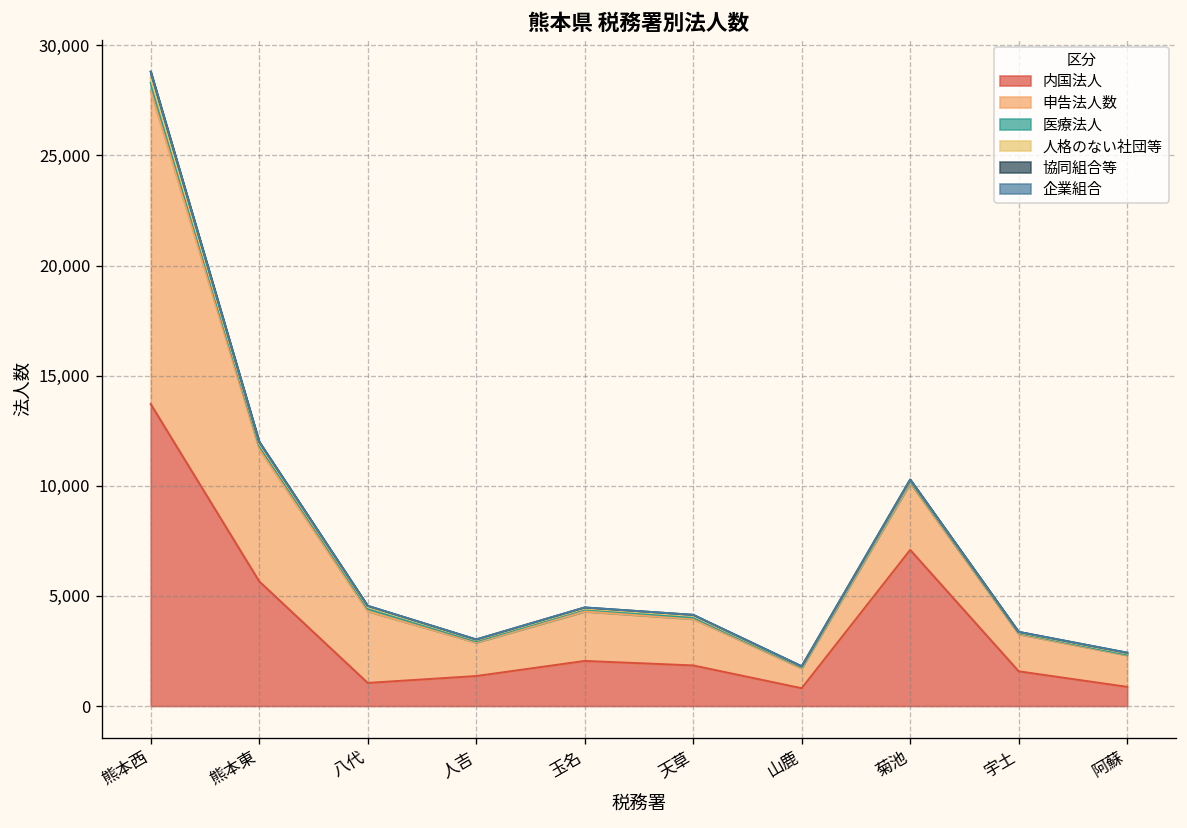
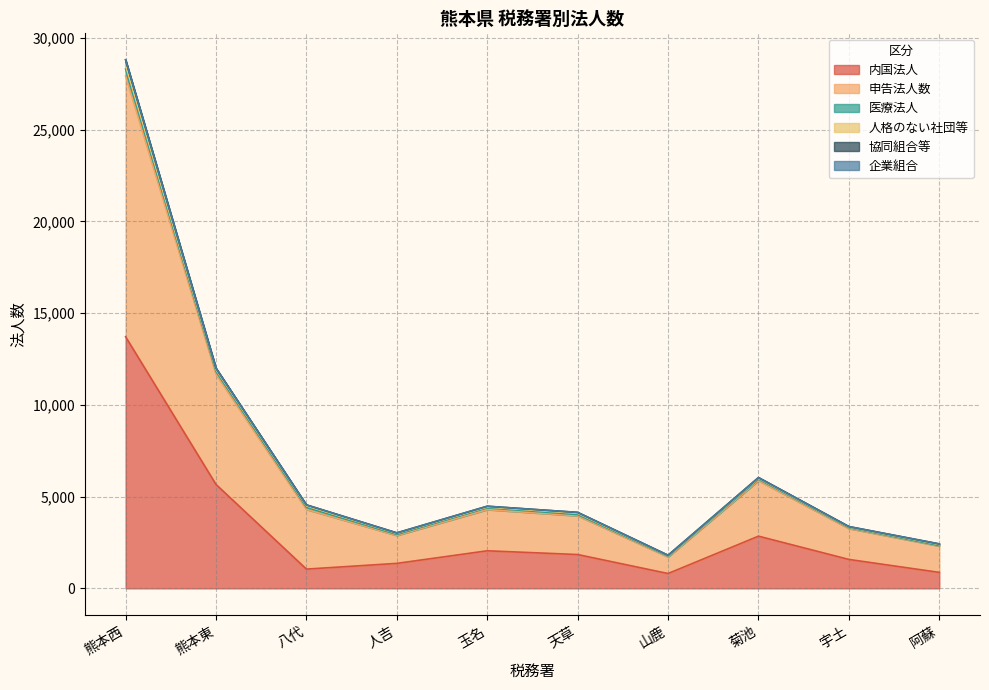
  {
    "内国法人": {
      "熊本西": "13,700",
      "熊本東": "5,700",
      "八代": "1,000",
      "人吉": "1,400",
      "玉名": "2,000",
      "天草": "1,800",
      "山鹿": "800",
-     "菊池": "7,100",
+     "菊池": "2,800",
      "宇土": "1,600",
      "阿蘇": "900"
    }
  }
